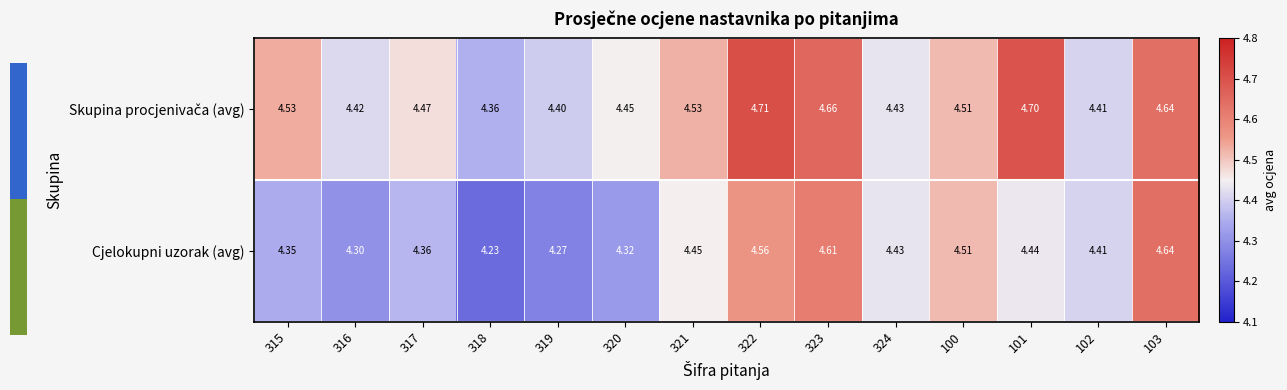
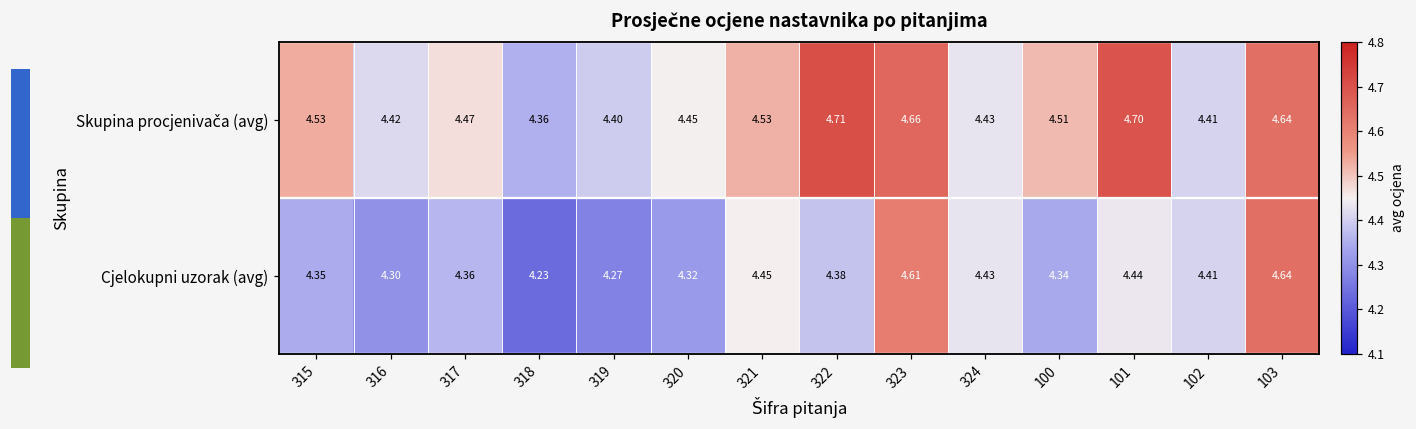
  {
    "Prosječne ocjene nastavnika po pitanjima": {
      "Skupina procjenivača (avg)": {
        "315": 4.53,
        "316": 4.42,
        "317": 4.47,
        "318": 4.36,
        "319": 4.40,
        "320": 4.45,
        "321": 4.53,
        "322": 4.71,
        "323": 4.66,
        "324": 4.43,
        "100": 4.51,
        "101": 4.70,
        "102": 4.41,
        "103": 4.64
      },
      "Cjelokupni uzorak (avg)": {
        "315": 4.35,
        "316": 4.30,
        "317": 4.36,
        "318": 4.23,
        "319": 4.27,
        "320": 4.32,
        "321": 4.45,
-       "322": 4.56,
+       "322": 4.38,
        "323": 4.61,
        "324": 4.43,
-       "100": 4.51,
+       "100": 4.34,
        "101": 4.44,
        "102": 4.41,
        "103": 4.64
      }
    }
  }
